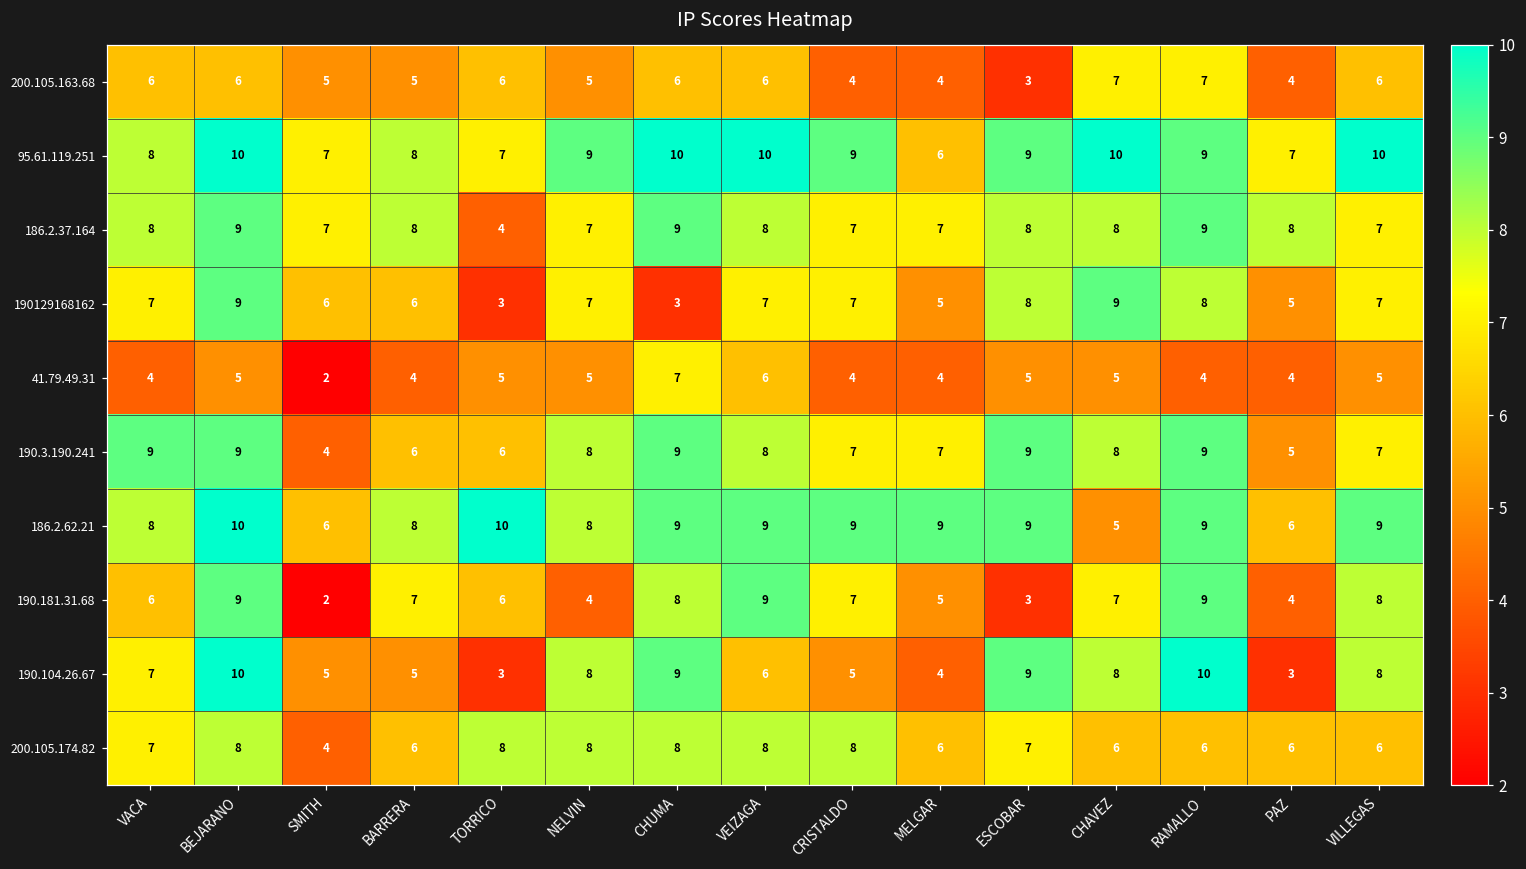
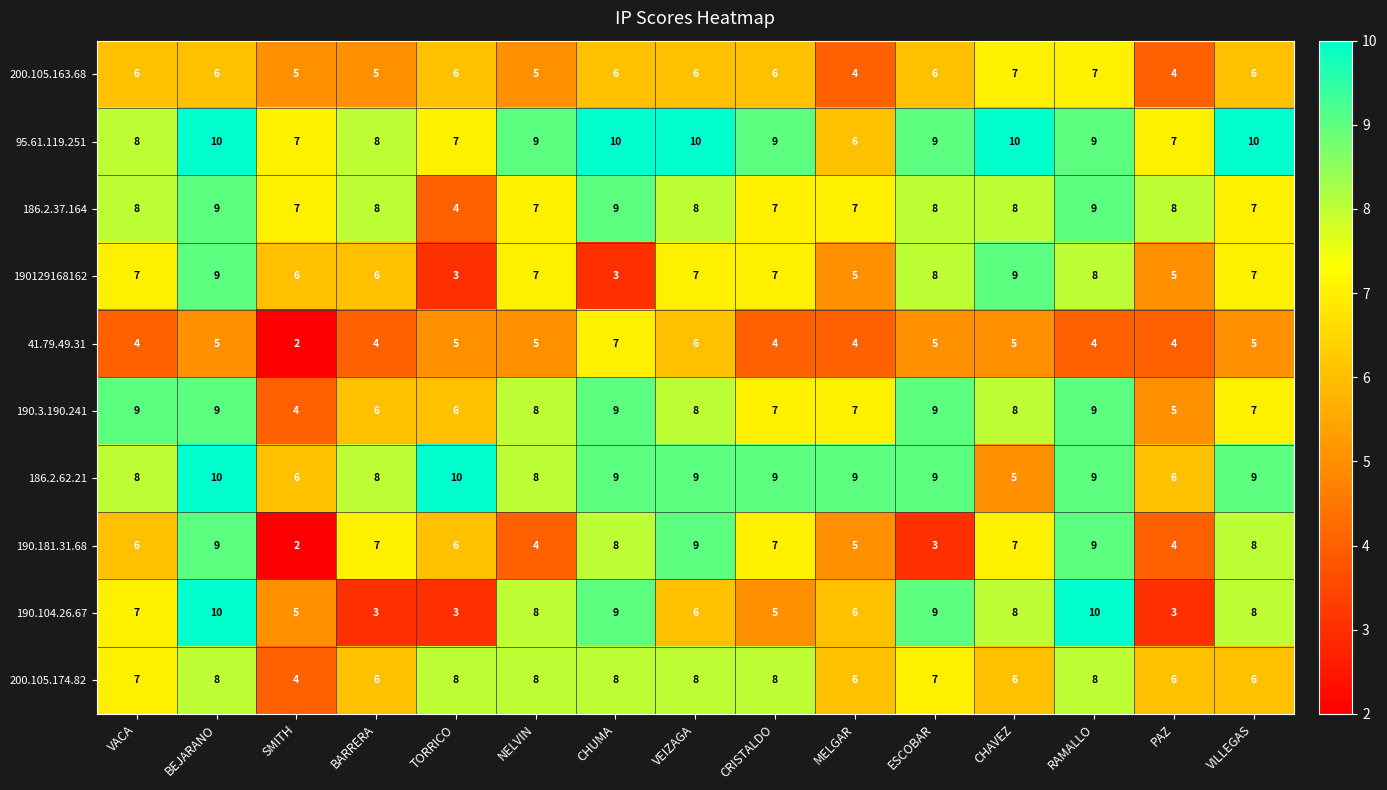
  {
    "200.105.163.68": {
      "VACA": 6,
      "BEJARANO": 6,
      "SMITH": 5,
      "BARRERA": 5,
      "TORRICO": 6,
      "NELVIN": 5,
      "CHUMA": 6,
      "VEIZAGA": 6,
-     "CRISTALDO": 4,
+     "CRISTALDO": 6,
      "MELGAR": 4,
-     "ESCOBAR": 3,
+     "ESCOBAR": 6,
      "CHAVEZ": 7,
      "RAMALLO": 7,
      "PAZ": 4,
      "VILLEGAS": 6
    },
    "95.61.119.251": {
      "VACA": 8,
      "BEJARANO": 10,
      "SMITH": 7,
      "BARRERA": 8,
      "TORRICO": 7,
      "NELVIN": 9,
      "CHUMA": 10,
      "VEIZAGA": 10,
      "CRISTALDO": 9,
      "MELGAR": 6,
      "ESCOBAR": 9,
      "CHAVEZ": 10,
      "RAMALLO": 9,
      "PAZ": 7,
      "VILLEGAS": 10
    },
    "186.2.37.164": {
      "VACA": 8,
      "BEJARANO": 9,
      "SMITH": 7,
      "BARRERA": 8,
      "TORRICO": 4,
      "NELVIN": 7,
      "CHUMA": 9,
      "VEIZAGA": 8,
      "CRISTALDO": 7,
      "MELGAR": 7,
      "ESCOBAR": 8,
      "CHAVEZ": 8,
      "RAMALLO": 9,
      "PAZ": 8,
      "VILLEGAS": 7
    },
    "190129168162": {
      "VACA": 7,
      "BEJARANO": 9,
      "SMITH": 6,
      "BARRERA": 6,
      "TORRICO": 3,
      "NELVIN": 7,
      "CHUMA": 3,
      "VEIZAGA": 7,
      "CRISTALDO": 7,
      "MELGAR": 5,
      "ESCOBAR": 8,
      "CHAVEZ": 9,
      "RAMALLO": 8,
      "PAZ": 5,
      "VILLEGAS": 7
    },
    "41.79.49.31": {
      "VACA": 4,
      "BEJARANO": 5,
      "SMITH": 2,
      "BARRERA": 4,
      "TORRICO": 5,
      "NELVIN": 5,
      "CHUMA": 7,
      "VEIZAGA": 6,
      "CRISTALDO": 4,
      "MELGAR": 4,
      "ESCOBAR": 5,
      "CHAVEZ": 5,
      "RAMALLO": 4,
      "PAZ": 4,
      "VILLEGAS": 5
    },
    "190.3.190.241": {
      "VACA": 9,
      "BEJARANO": 9,
      "SMITH": 4,
      "BARRERA": 6,
      "TORRICO": 6,
      "NELVIN": 8,
      "CHUMA": 9,
      "VEIZAGA": 8,
      "CRISTALDO": 7,
      "MELGAR": 7,
      "ESCOBAR": 9,
      "CHAVEZ": 8,
      "RAMALLO": 9,
      "PAZ": 5,
      "VILLEGAS": 7
    },
    "186.2.62.21": {
      "VACA": 8,
      "BEJARANO": 10,
      "SMITH": 6,
      "BARRERA": 8,
      "TORRICO": 10,
      "NELVIN": 8,
      "CHUMA": 9,
      "VEIZAGA": 9,
      "CRISTALDO": 9,
      "MELGAR": 9,
      "ESCOBAR": 9,
      "CHAVEZ": 5,
      "RAMALLO": 9,
      "PAZ": 6,
      "VILLEGAS": 9
    },
    "190.181.31.68": {
      "VACA": 6,
      "BEJARANO": 9,
      "SMITH": 2,
      "BARRERA": 7,
      "TORRICO": 6,
      "NELVIN": 4,
      "CHUMA": 8,
      "VEIZAGA": 9,
      "CRISTALDO": 7,
      "MELGAR": 5,
      "ESCOBAR": 3,
      "CHAVEZ": 7,
      "RAMALLO": 9,
      "PAZ": 4,
      "VILLEGAS": 8
    },
    "190.104.26.67": {
      "VACA": 7,
      "BEJARANO": 10,
      "SMITH": 5,
-     "BARRERA": 5,
+     "BARRERA": 3,
      "TORRICO": 3,
      "NELVIN": 8,
      "CHUMA": 9,
      "VEIZAGA": 6,
      "CRISTALDO": 5,
-     "MELGAR": 4,
+     "MELGAR": 6,
      "ESCOBAR": 9,
      "CHAVEZ": 8,
      "RAMALLO": 10,
      "PAZ": 3,
      "VILLEGAS": 8
    },
    "200.105.174.82": {
      "VACA": 7,
      "BEJARANO": 8,
      "SMITH": 4,
      "BARRERA": 6,
      "TORRICO": 8,
      "NELVIN": 8,
      "CHUMA": 8,
      "VEIZAGA": 8,
      "CRISTALDO": 8,
      "MELGAR": 6,
      "ESCOBAR": 7,
      "CHAVEZ": 6,
-     "RAMALLO": 6,
+     "RAMALLO": 8,
      "PAZ": 6,
      "VILLEGAS": 6
    }
  }
